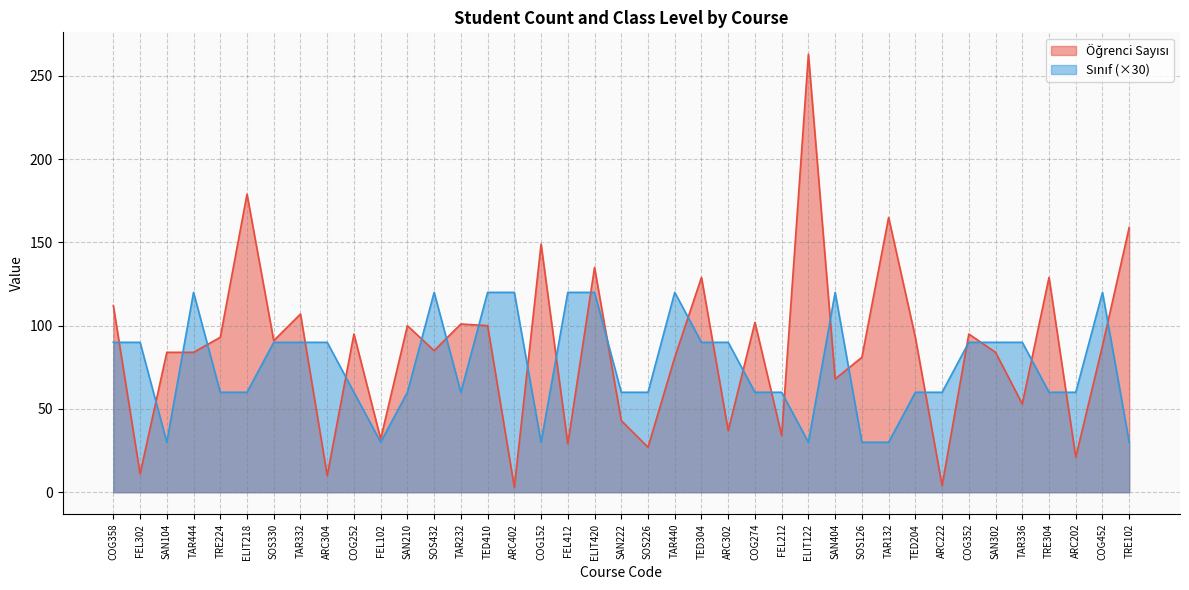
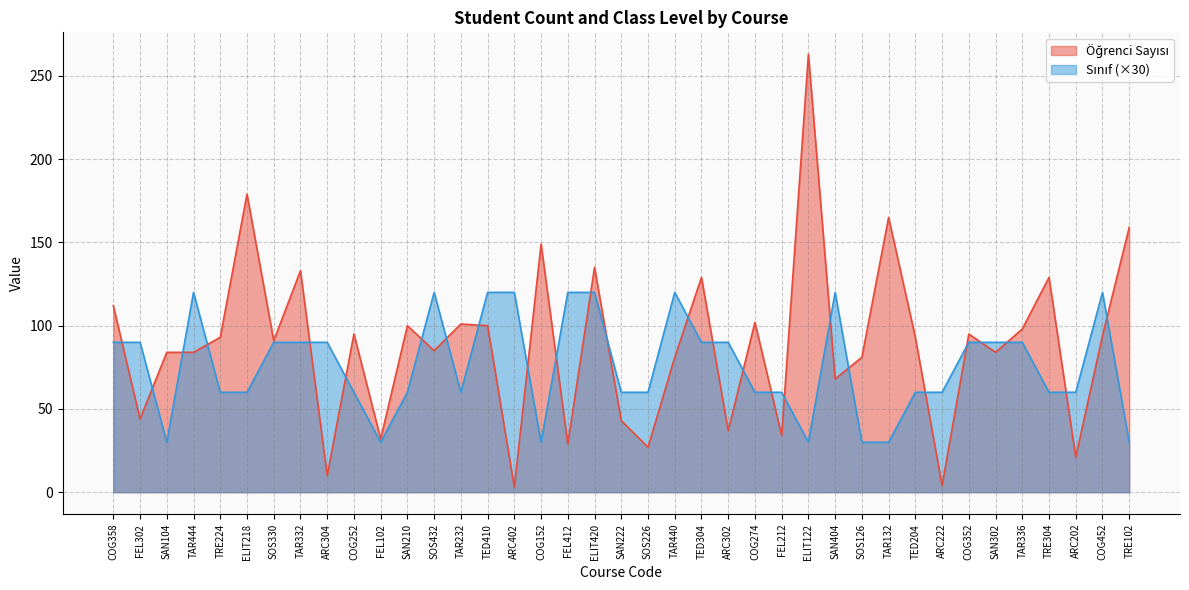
  {
    "Öğrenci Sayısı": {
      "COG358": 112,
-     "FEL302": 11,
+     "FEL302": 44,
      "SAN104": 84,
      "TAR444": 84,
      "TRE224": 93,
      "ELIT218": 179,
-     "TAR332": 107,
+     "TAR332": 133,
      "ARC304": 10,
      "COG252": 95,
      "FEL102": 32,
      "SAN210": 100,
      "SOS432": 85,
      "TAR232": 101,
      "TED410": 100,
      "ARC402": 3,
      "COG152": 149,
      "FEL412": 29,
      "ELIT420": 135,
      "SAN222": 43,
      "SOS226": 27,
      "TAR440": 81,
      "TED304": 129,
      "ARC302": 37,
      "COG274": 102,
      "FEL212": 34,
      "ELIT122": 263,
      "SAN404": 68,
      "SOS126": 81,
      "TAR132": 165,
      "TED204": 93,
      "ARC222": 4,
      "COG352": 95,
      "SAN302": 84,
-     "TAR336": 53,
+     "TAR336": 98,
      "TRE304": 129,
      "ARC202": 21,
-     "COG452": 88,
+     "COG452": 94,
      "TRE102": 159
    },
    "Sınıf (×30)": {
      "COG358": 90,
      "FEL302": 90,
      "SAN104": 30,
      "TAR444": 120,
      "TRE224": 60,
      "ELIT218": 60,
      "TAR332": 90,
      "ARC304": 90,
      "COG252": 60,
      "FEL102": 30,
      "SAN210": 60,
      "SOS432": 120,
      "TAR232": 60,
      "TED410": 120,
      "ARC402": 120,
      "COG152": 30,
      "FEL412": 120,
      "ELIT420": 120,
      "SAN222": 60,
      "SOS226": 60,
      "TAR440": 120,
      "TED304": 90,
      "ARC302": 90,
      "COG274": 60,
      "FEL212": 60,
      "ELIT122": 30,
      "SAN404": 120,
      "SOS126": 30,
      "TAR132": 30,
      "TED204": 60,
      "ARC222": 60,
      "COG352": 90,
      "SAN302": 90,
      "TAR336": 90,
      "TRE304": 60,
      "ARC202": 60,
      "COG452": 120,
      "TRE102": 30
    }
  }
